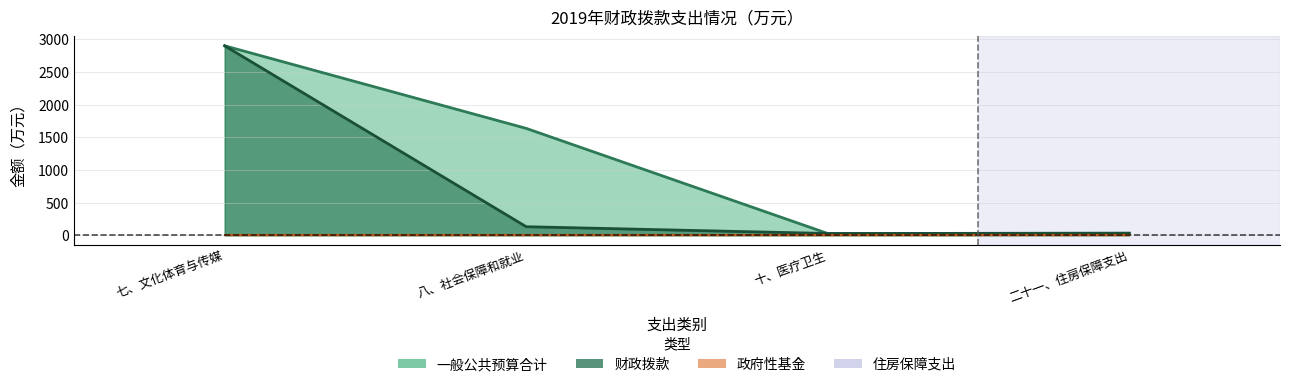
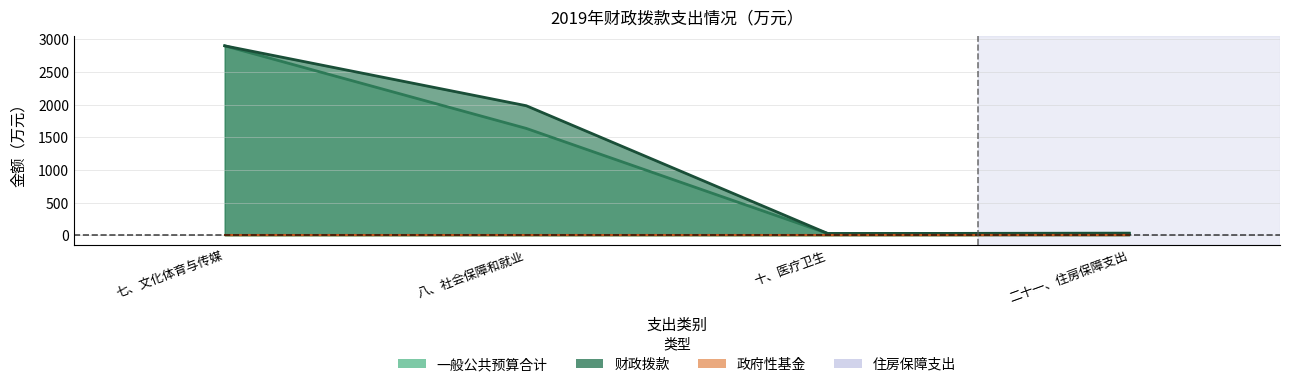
  {
    "一般公共预算合计": {
      "八、社会保障和就业": 1600
    },
    "财政拨款": {
-     "八、社会保障和就业": 100
+     "八、社会保障和就业": 2000
    },
    "政府性基金": {
      "七、文化体育与传媒": 0,
      "八、社会保障和就业": 0
    }
  }
